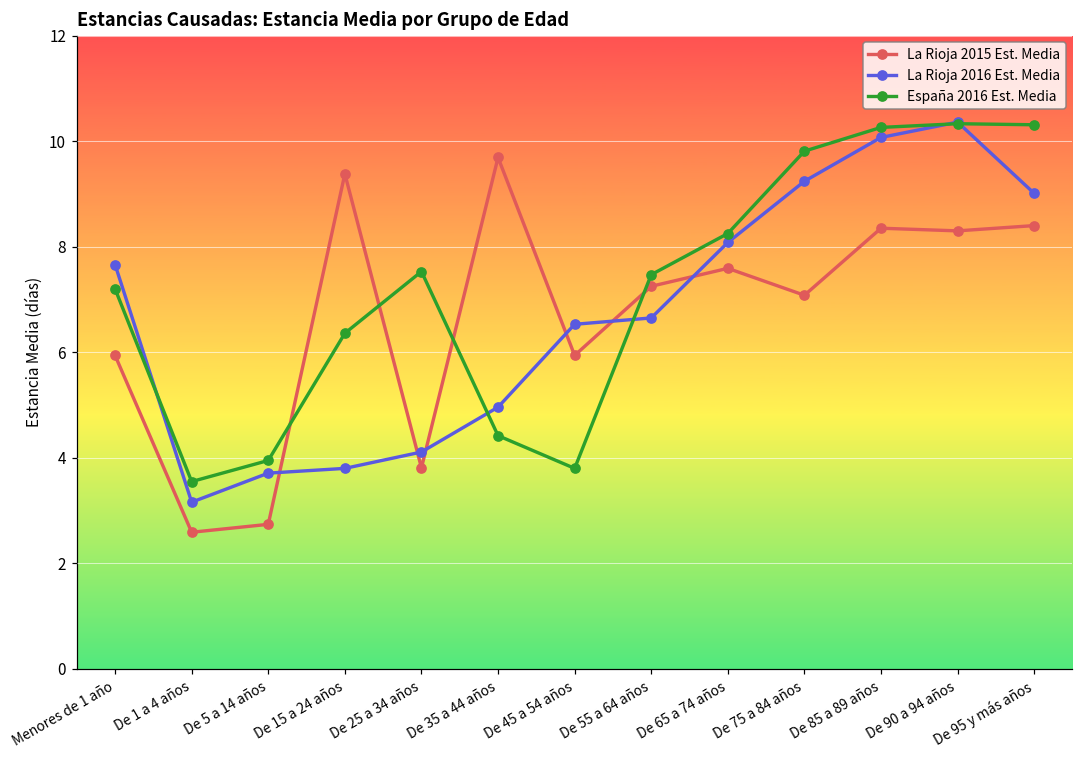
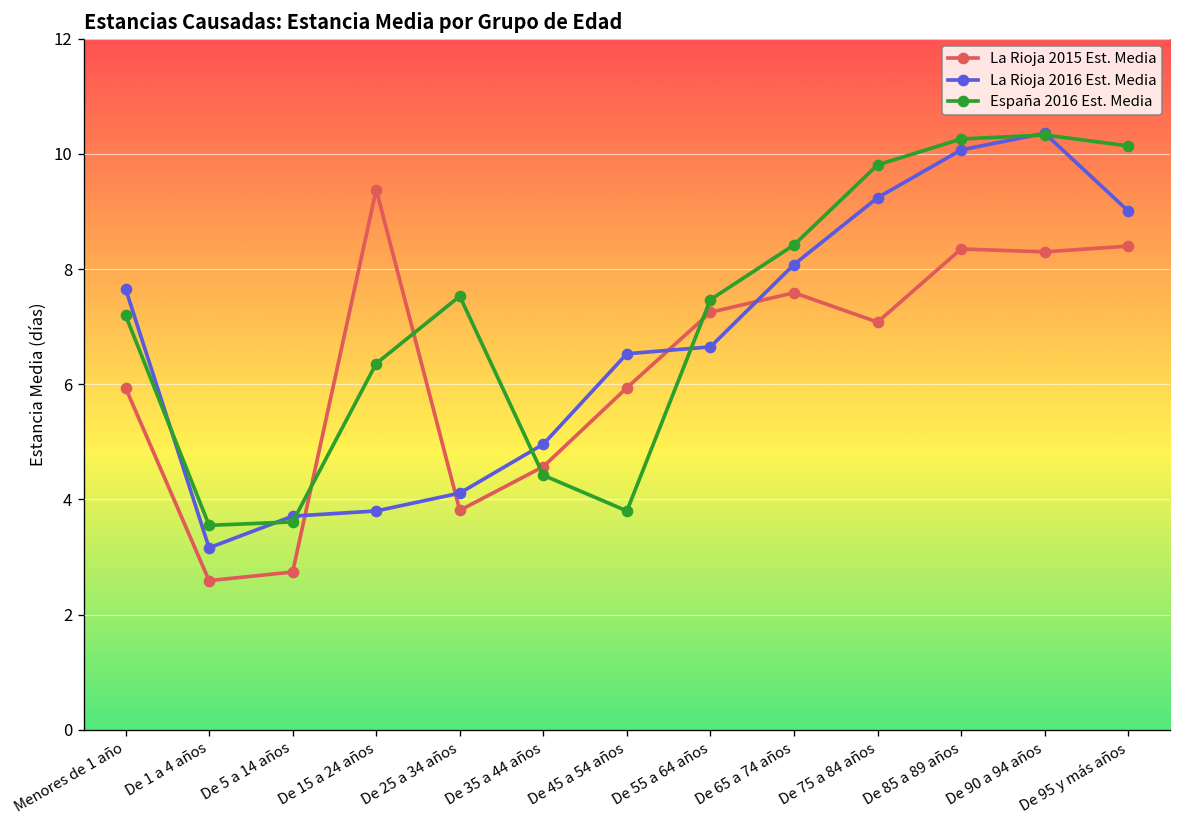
  {
    "La Rioja 2015 Est. Media": {
      "Menores de 1 año": 5.9,
      "De 1 a 4 años": 2.6,
      "De 5 a 14 años": 2.7,
      "De 15 a 24 años": 9.4,
      "De 25 a 34 años": 3.8,
-     "De 35 a 44 años": 9.7,
+     "De 35 a 44 años": 4.6,
      "De 45 a 54 años": 5.9,
      "De 55 a 64 años": 7.3,
      "De 65 a 74 años": 7.6,
      "De 75 a 84 años": 7.1,
      "De 85 a 89 años": 8.4,
      "De 90 a 94 años": 8.3,
      "De 95 y más años": 8.4
    },
    "La Rioja 2016 Est. Media": {
      "Menores de 1 año": 7.7,
      "De 1 a 4 años": 3.2,
      "De 5 a 14 años": 3.7,
      "De 15 a 24 años": 3.8,
      "De 25 a 34 años": 4.1,
      "De 35 a 44 años": 5.0,
      "De 45 a 54 años": 6.5,
      "De 55 a 64 años": 6.7,
      "De 65 a 74 años": 8.1,
      "De 75 a 84 años": 9.2,
      "De 85 a 89 años": 10.1,
      "De 95 y más años": 9.0
    },
    "España 2016 Est. Media": {
      "Menores de 1 año": 7.2,
      "De 1 a 4 años": 3.6,
-     "De 5 a 14 años": 4.0,
+     "De 5 a 14 años": 3.6,
      "De 15 a 24 años": 6.4,
      "De 25 a 34 años": 7.5,
      "De 35 a 44 años": 4.4,
      "De 45 a 54 años": 3.8,
      "De 55 a 64 años": 7.5,
-     "De 65 a 74 años": 8.3,
+     "De 65 a 74 años": 8.4,
      "De 75 a 84 años": 9.8,
      "De 85 a 89 años": 10.3,
-     "De 95 y más años": 10.3
+     "De 95 y más años": 10.1
    }
  }
